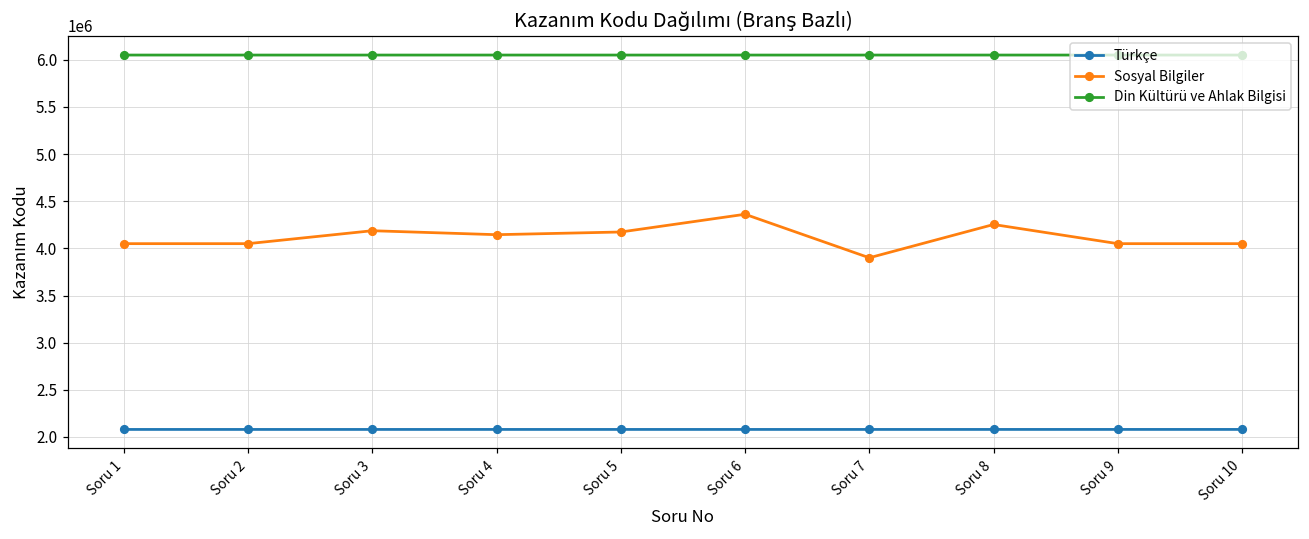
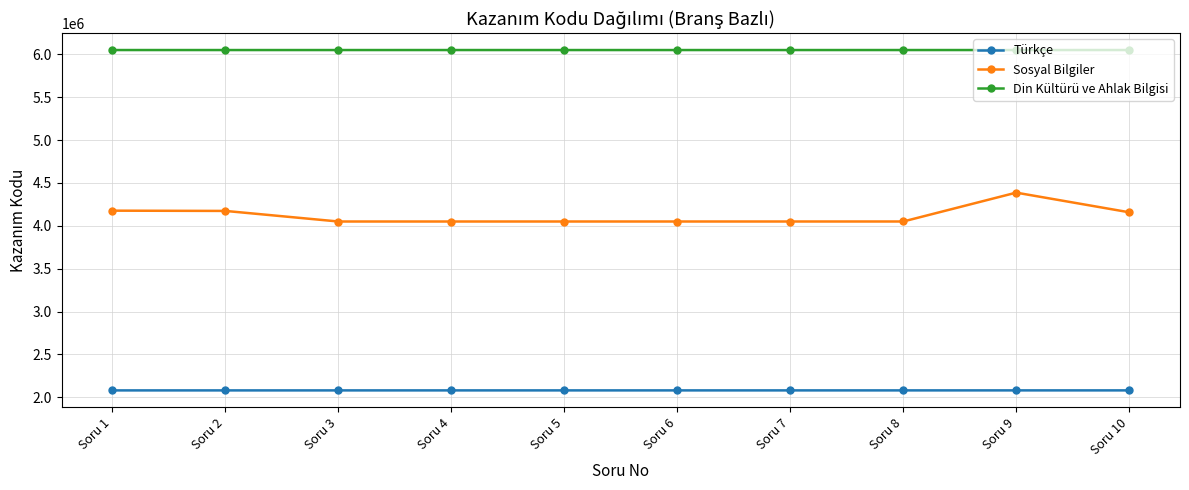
  {
    "Türkçe": {
      "Soru 1": 2100000,
      "Soru 2": 2100000,
      "Soru 3": 2100000,
      "Soru 4": 2100000,
      "Soru 5": 2100000,
      "Soru 6": 2100000,
      "Soru 7": 2100000,
      "Soru 8": 2100000,
      "Soru 9": 2100000,
      "Soru 10": 2100000
    },
    "Sosyal Bilgiler": {
-     "Soru 1": 4100000,
-     "Soru 2": 4100000,
-     "Soru 3": 4200000,
-     "Soru 4": 4150000,
-     "Soru 5": 4200000,
-     "Soru 6": 4400000,
-     "Soru 7": 3900000,
-     "Soru 8": 4300000,
-     "Soru 9": 4100000,
-     "Soru 10": 4100000
+     "Soru 1": 4200000,
+     "Soru 2": 4200000,
+     "Soru 3": 4100000,
+     "Soru 4": 4050000,
+     "Soru 5": 4100000,
+     "Soru 6": 4100000,
+     "Soru 7": 4100000,
+     "Soru 8": 4100000,
+     "Soru 9": 4400000,
+     "Soru 10": 4200000
    },
    "Din Kültürü ve Ahlak Bilgisi": {
      "Soru 1": 6100000,
      "Soru 2": 6100000,
      "Soru 3": 6100000,
      "Soru 4": 6100000,
      "Soru 5": 6100000,
      "Soru 6": 6100000,
      "Soru 7": 6100000,
      "Soru 8": 6100000
    }
  }
